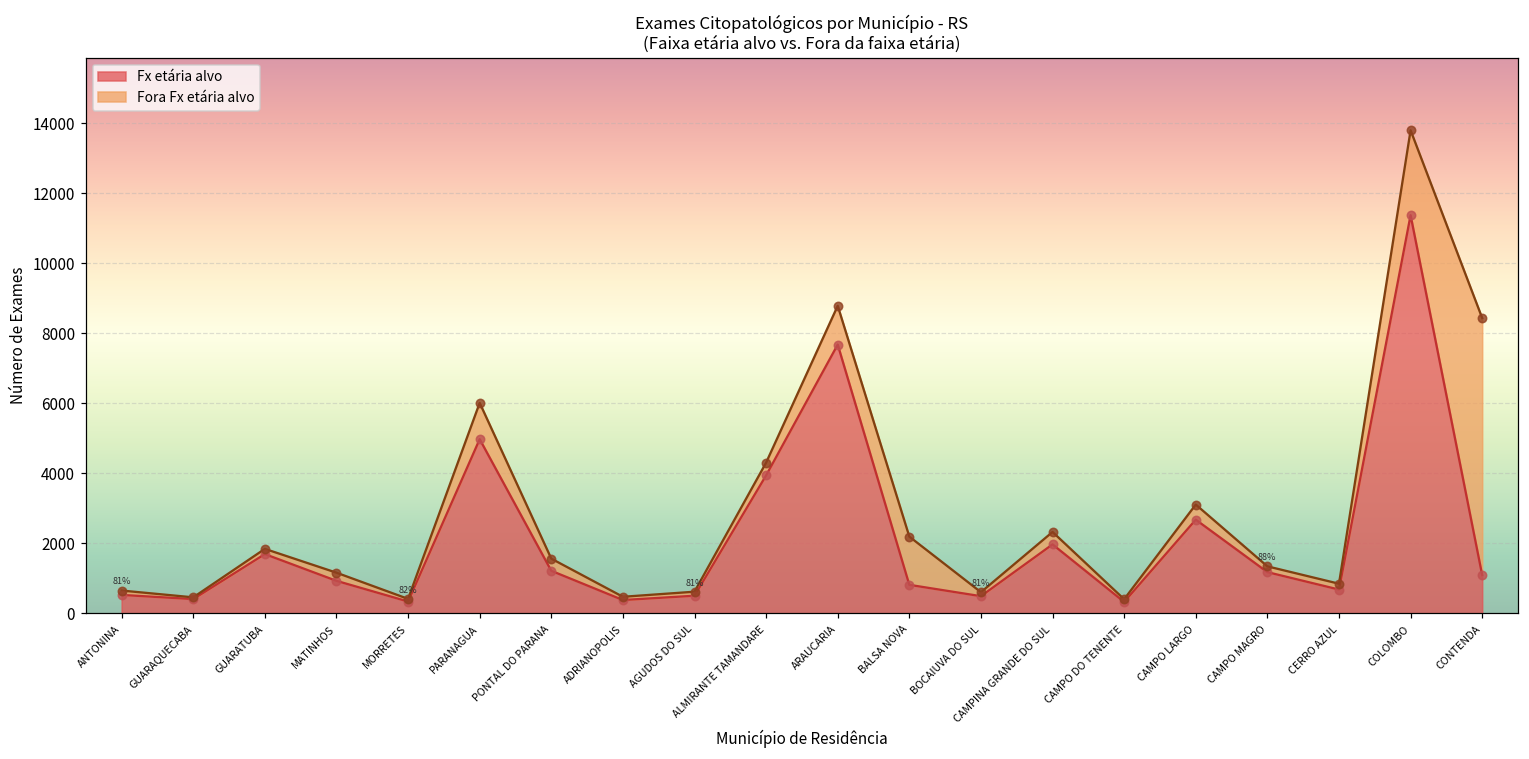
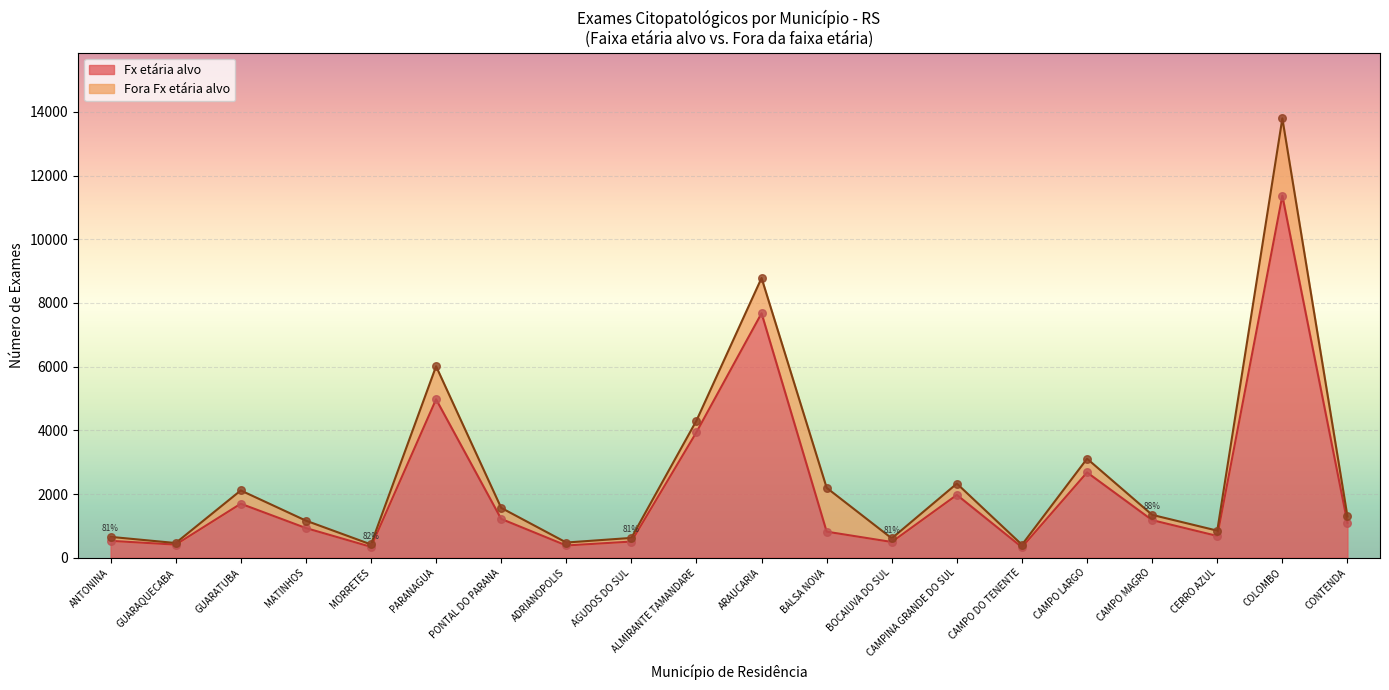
  {
    "Fx etária alvo": {
      "ANTONINA": 500,
      "GUARATUBA": 1700,
      "MATINHOS": 900,
      "PARANAGUA": 5000,
      "PONTAL DO PARANA": 1200,
      "ADRIANOPOLIS": 400,
      "AGUDOS DO SUL": 500,
      "ALMIRANTE TAMANDARE": 3900,
      "ARAUCARIA": 7700,
      "BALSA NOVA": 800,
      "BOCAIUVA DO SUL": 500,
      "CAMPINA GRANDE DO SUL": 2000,
      "CAMPO LARGO": 2700,
      "CAMPO MAGRO": 1200,
      "CERRO AZUL": 700,
      "COLOMBO": 11400,
      "CONTENDA": 1100
    },
    "Fora Fx etária alvo": {
-     "GUARATUBA": 100,
+     "GUARATUBA": 400,
      "MATINHOS": 200,
      "PARANAGUA": 1000,
      "PONTAL DO PARANA": 300,
      "ADRIANOPOLIS": 100,
      "ALMIRANTE TAMANDARE": 400,
      "ARAUCARIA": 1100,
      "BALSA NOVA": 1400,
      "CAMPINA GRANDE DO SUL": 400,
      "CAMPO LARGO": 400,
      "CERRO AZUL": 200,
      "COLOMBO": 2400,
-     "CONTENDA": 7300
+     "CONTENDA": 200
    }
  }
